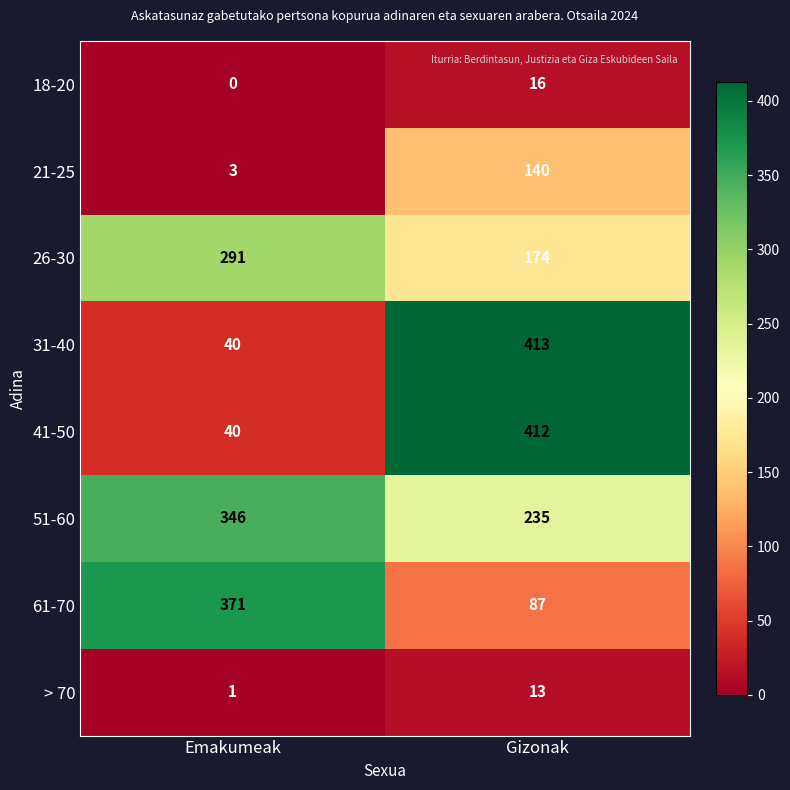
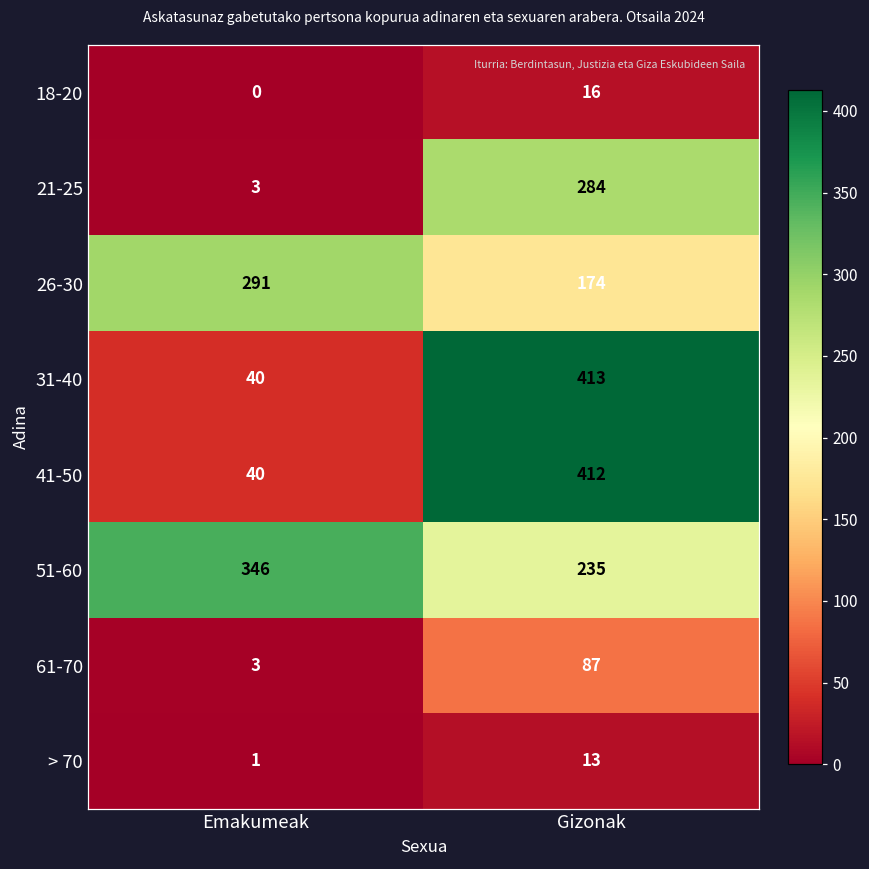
  {
    "18-20": {
      "Emakumeak": 0
    },
    "21-25": {
      "Emakumeak": 3,
-     "Gizonak": 140
+     "Gizonak": 284
    },
    "26-30": {
      "Emakumeak": 291,
      "Gizonak": 174
    },
    "31-40": {
      "Emakumeak": 40,
      "Gizonak": 413
    },
    "41-50": {
      "Emakumeak": 40,
      "Gizonak": 412
    },
    "51-60": {
      "Emakumeak": 346,
      "Gizonak": 235
    },
    "61-70": {
-     "Emakumeak": 371,
+     "Emakumeak": 3,
      "Gizonak": 87
    },
    "> 70": {
      "Emakumeak": 1,
      "Gizonak": 13
    }
  }
